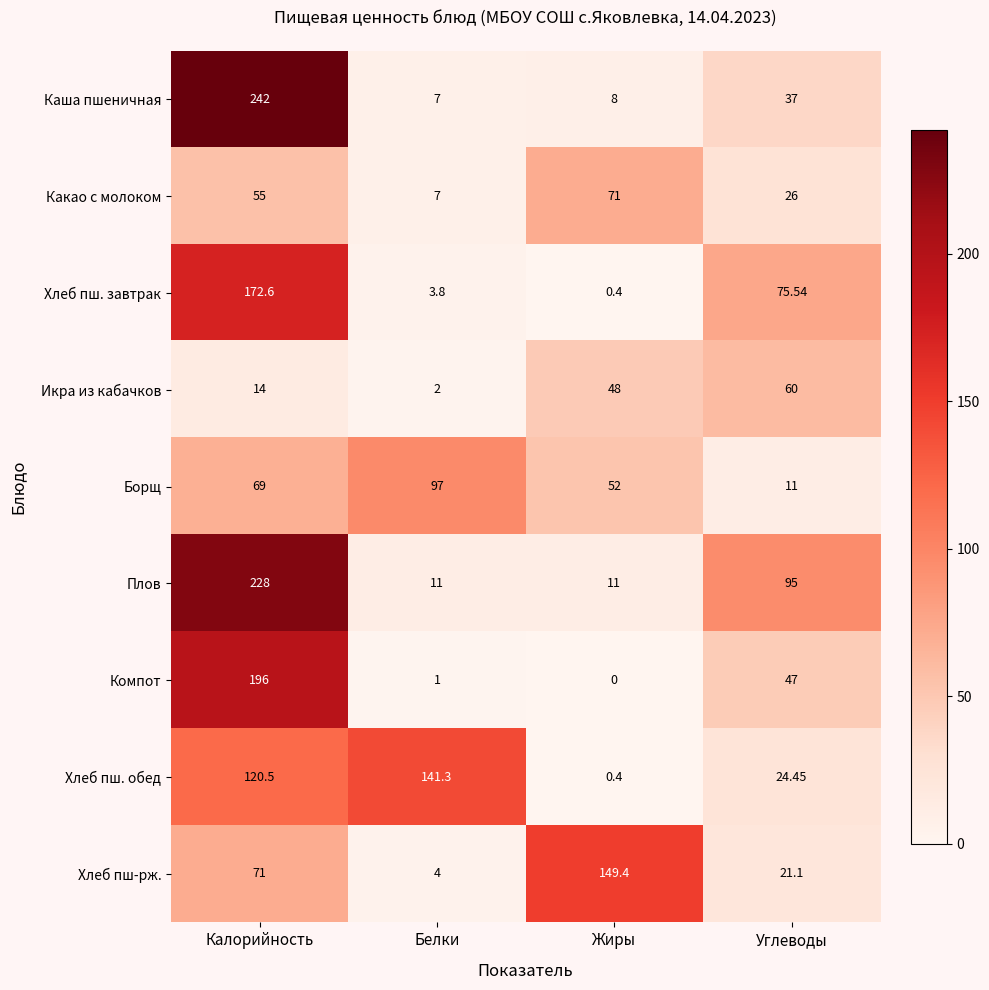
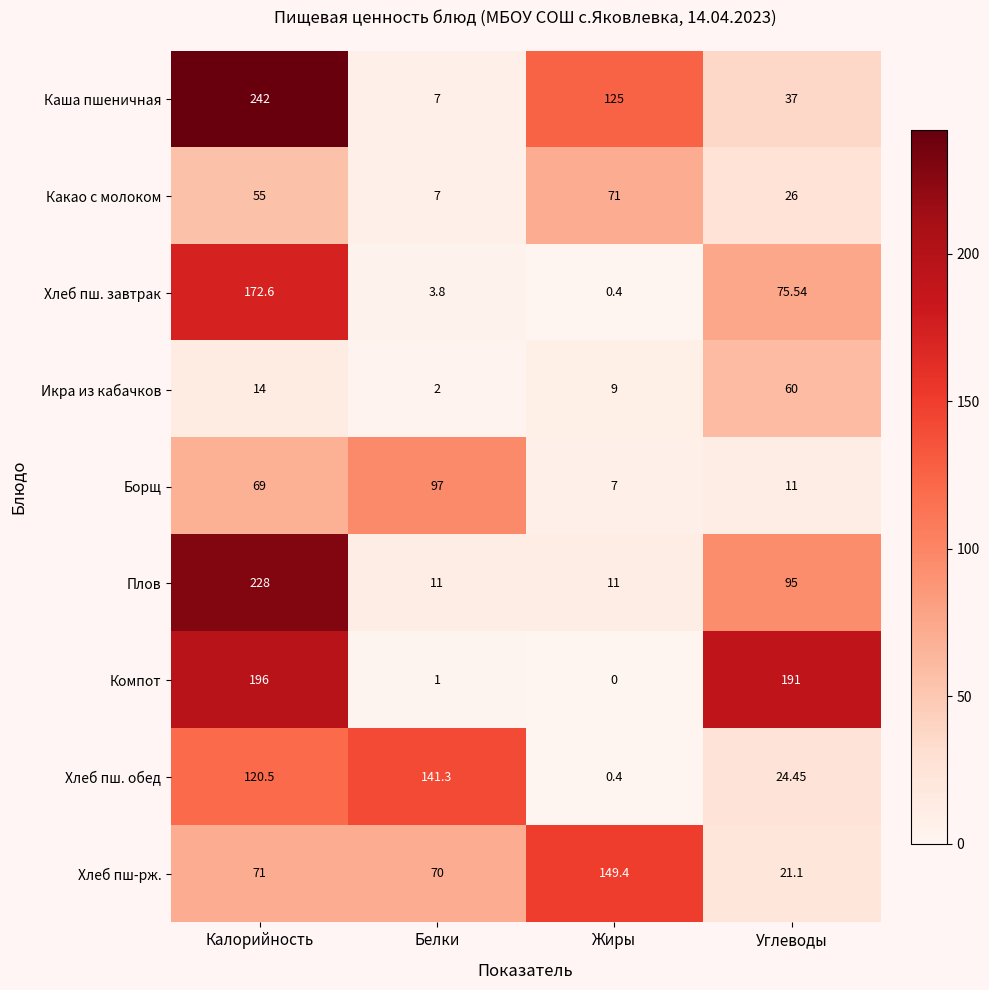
  {
    "Каша пшеничная": {
      "Калорийность": 242,
      "Белки": 7,
-     "Жиры": 8,
+     "Жиры": 125,
      "Углеводы": 37
    },
    "Какао с молоком": {
      "Калорийность": 55,
      "Белки": 7,
      "Жиры": 71,
      "Углеводы": 26
    },
    "Хлеб пш. завтрак": {
      "Калорийность": 172.6,
      "Белки": 3.8,
      "Жиры": 0.4,
      "Углеводы": 75.54
    },
    "Икра из кабачков": {
      "Калорийность": 14,
      "Белки": 2,
-     "Жиры": 48,
+     "Жиры": 9,
      "Углеводы": 60
    },
    "Борщ": {
      "Калорийность": 69,
      "Белки": 97,
-     "Жиры": 52,
+     "Жиры": 7,
      "Углеводы": 11
    },
    "Плов": {
      "Калорийность": 228,
      "Белки": 11,
      "Жиры": 11,
      "Углеводы": 95
    },
    "Компот": {
      "Калорийность": 196,
      "Белки": 1,
      "Жиры": 0,
-     "Углеводы": 47
+     "Углеводы": 191
    },
    "Хлеб пш. обед": {
      "Калорийность": 120.5,
      "Белки": 141.3,
      "Жиры": 0.4,
      "Углеводы": 24.45
    },
    "Хлеб пш-рж.": {
      "Калорийность": 71,
-     "Белки": 4,
+     "Белки": 70,
      "Жиры": 149.4,
      "Углеводы": 21.1
    }
  }
